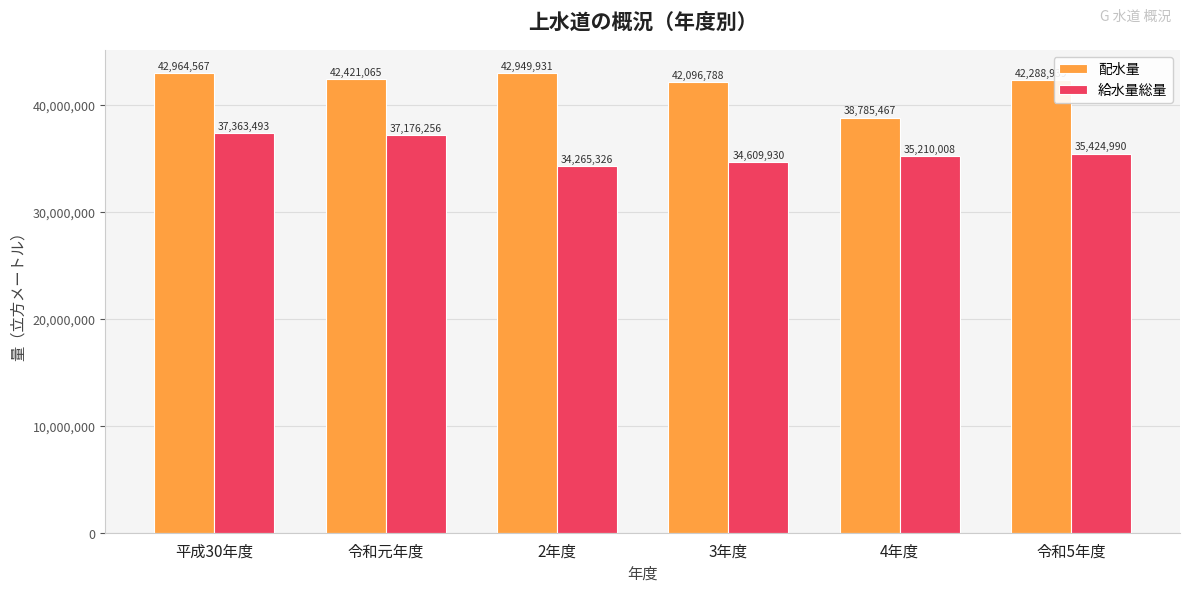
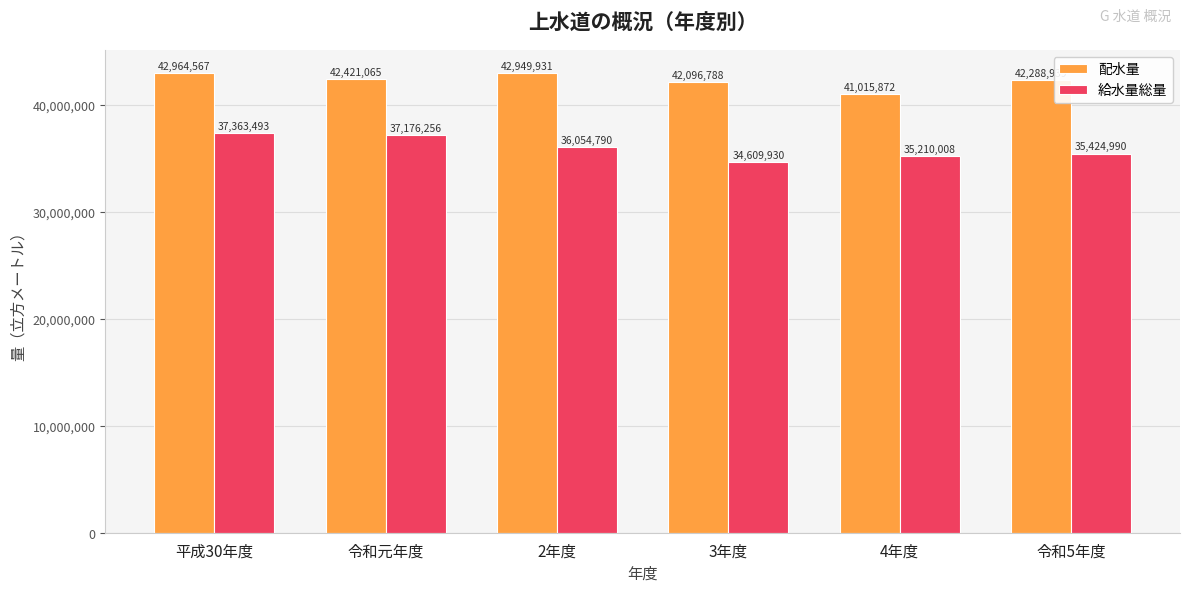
  {
    "配水量": {
      "平成30年度": "42,964,567",
      "令和元年度": "42,421,065",
      "2年度": "42,949,931",
      "3年度": "42,096,788",
-     "4年度": "38,785,467"
+     "4年度": "41,015,872"
    },
    "給水量総量": {
      "平成30年度": "37,363,493",
      "令和元年度": "37,176,256",
-     "2年度": "34,265,326",
+     "2年度": "36,054,790",
      "3年度": "34,609,930",
      "4年度": "35,210,008",
      "令和5年度": "35,424,990"
    }
  }
